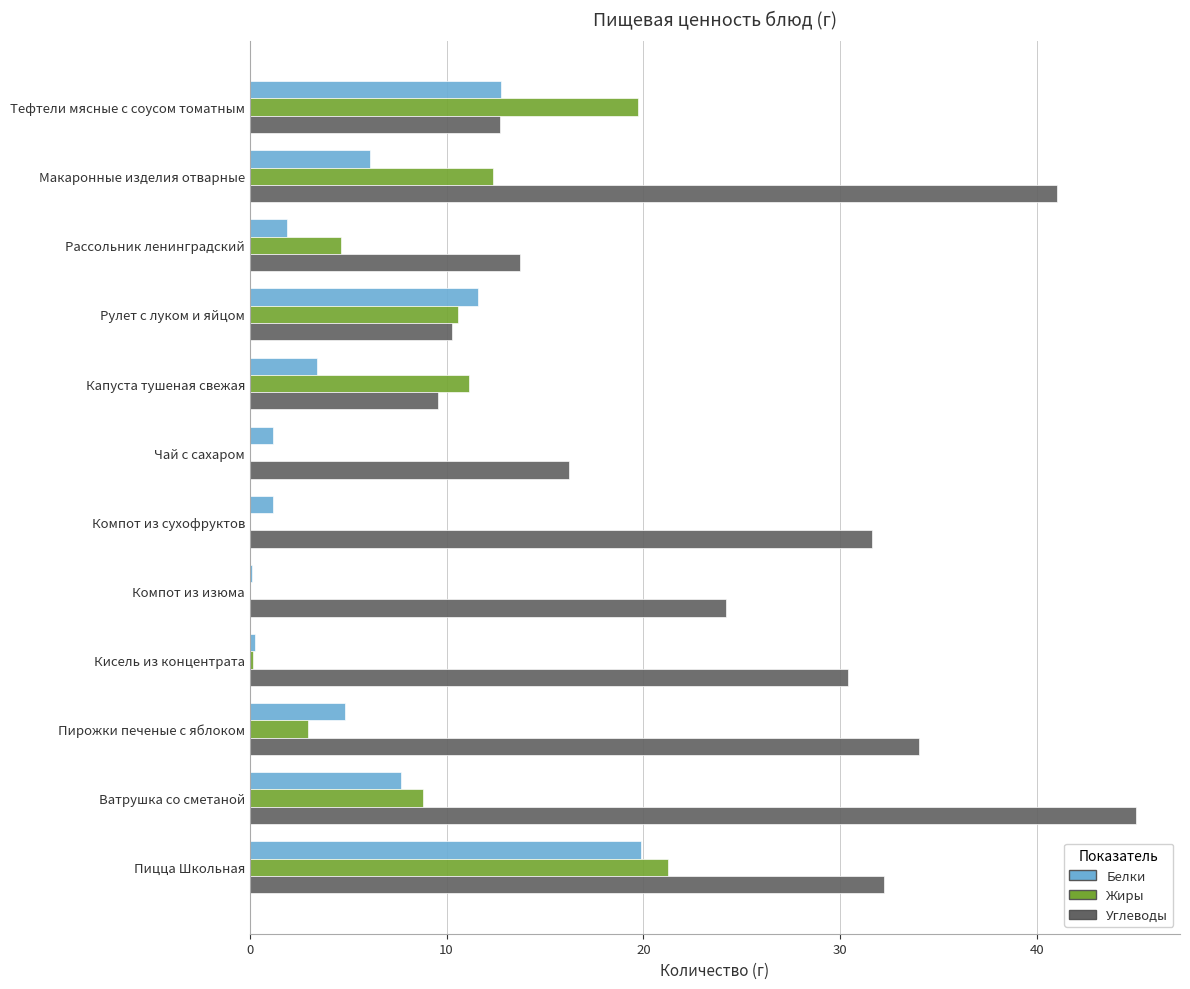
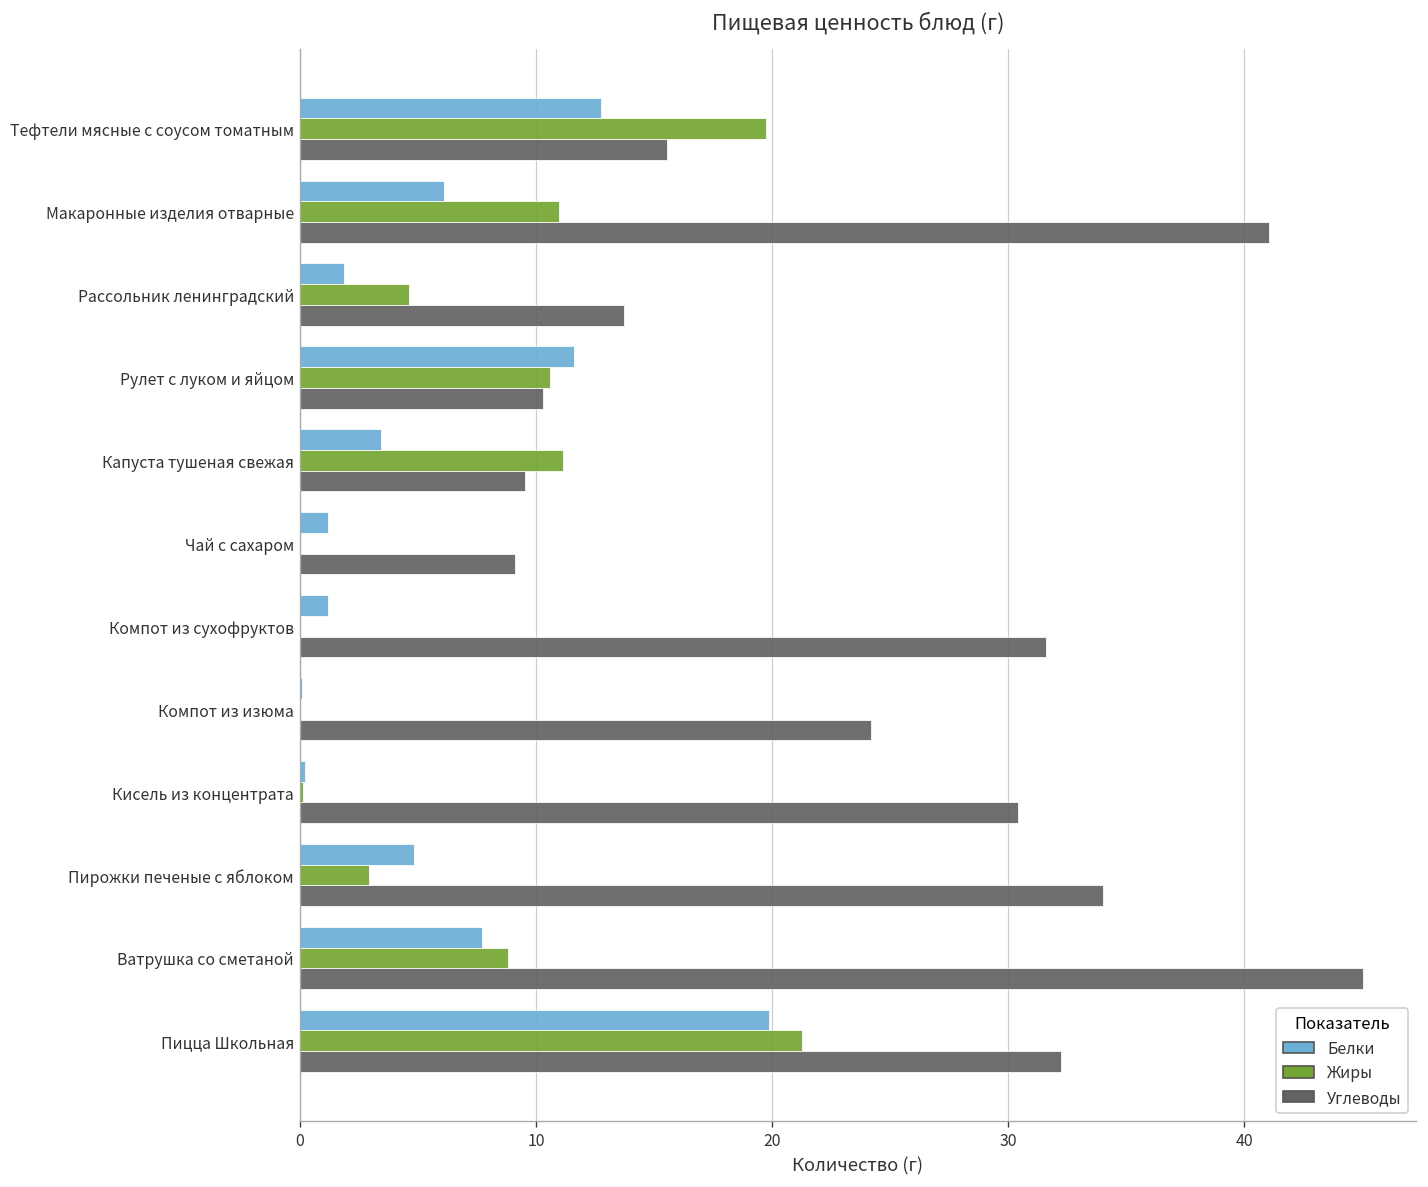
  {
    "Белки": {
      "Тефтели мясные с соусом томатным": 12.8,
      "Макаронные изделия отварные": 6.1,
      "Рассольник ленинградский": 1.9,
      "Рулет с луком и яйцом": 11.6,
      "Капуста тушеная свежая": 3.4,
      "Чай с сахаром": 1.2,
      "Компот из сухофруктов": 1.2,
      "Кисель из концентрата": 0.2,
      "Пирожки печеные с яблоком": 4.8,
      "Ватрушка со сметаной": 7.7,
      "Пицца Школьная": 19.9
    },
    "Жиры": {
      "Тефтели мясные с соусом томатным": 19.7,
-     "Макаронные изделия отварные": 12.4,
+     "Макаронные изделия отварные": 11.0,
      "Рассольник ленинградский": 4.6,
      "Рулет с луком и яйцом": 10.6,
      "Капуста тушеная свежая": 11.2,
      "Чай с сахаром": 0.0,
      "Компот из сухофруктов": 0.0,
      "Компот из изюма": 0.0,
      "Кисель из концентрата": 0.1,
      "Пирожки печеные с яблоком": 2.9,
      "Ватрушка со сметаной": 8.8,
      "Пицца Школьная": 21.3
    },
    "Углеводы": {
-     "Тефтели мясные с соусом томатным": 12.7,
+     "Тефтели мясные с соусом томатным": 15.5,
      "Макаронные изделия отварные": 41.0,
      "Рассольник ленинградский": 13.8,
      "Рулет с луком и яйцом": 10.3,
      "Капуста тушеная свежая": 9.5,
-     "Чай с сахаром": 16.2,
+     "Чай с сахаром": 9.1,
      "Компот из сухофруктов": 31.6,
      "Компот из изюма": 24.2,
      "Кисель из концентрата": 30.4,
      "Пирожки печеные с яблоком": 34.0,
      "Ватрушка со сметаной": 45.0,
      "Пицца Школьная": 32.3
    }
  }
